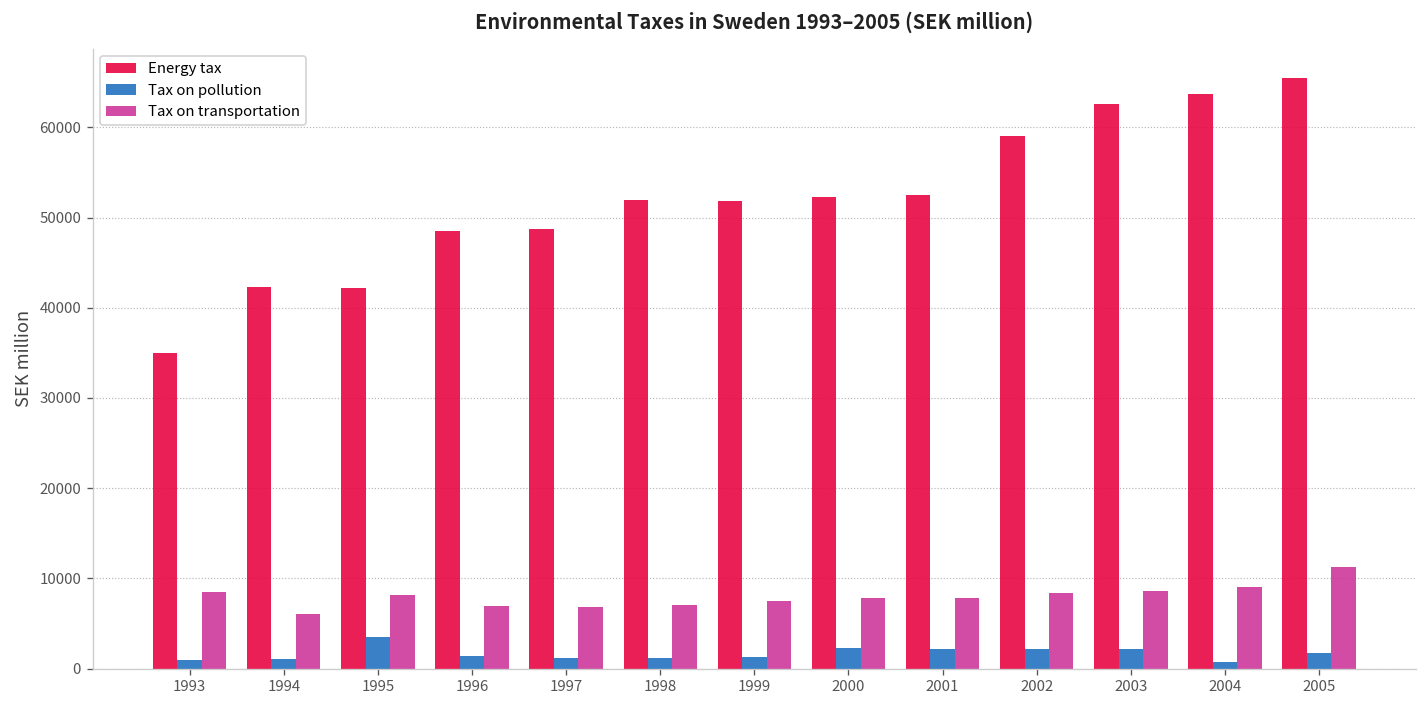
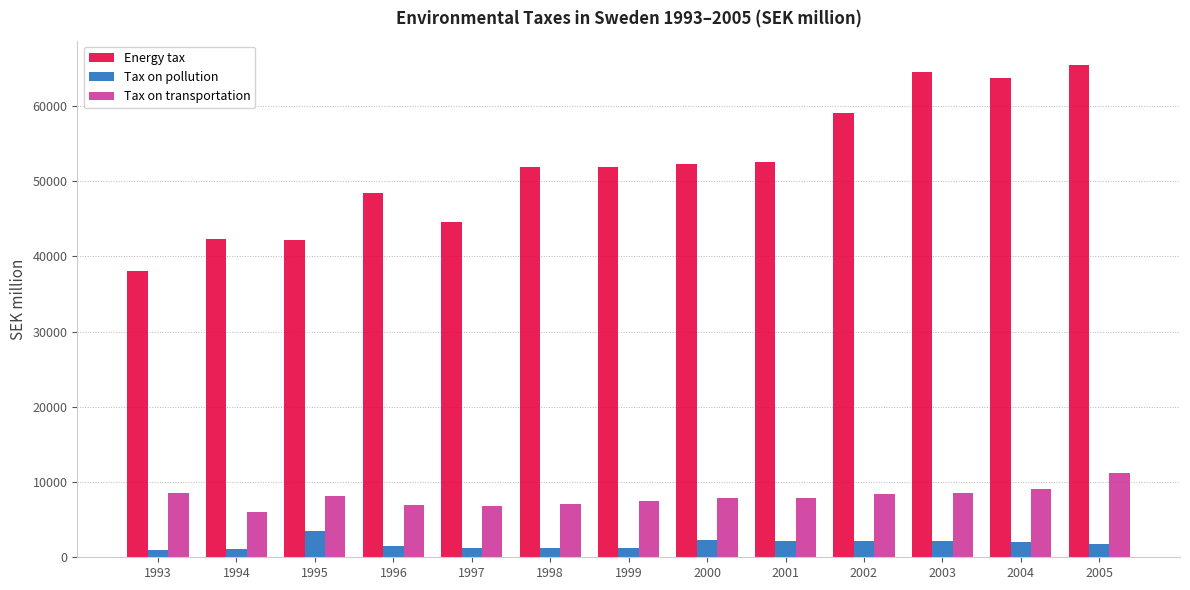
  {
    "Energy tax": {
-     "1993": 35000,
+     "1993": 38000,
      "1994": 42000,
      "1995": 42000,
      "1996": 48000,
-     "1997": 49000,
+     "1997": 45000,
      "1998": 52000,
      "1999": 52000,
      "2000": 52000,
      "2001": 53000,
      "2002": 59000,
-     "2003": 63000,
+     "2003": 65000,
      "2004": 64000,
      "2005": 65000
    },
    "Tax on pollution": {
      "1993": 1000,
      "1994": 1000,
      "1995": 4000,
      "1996": 1000,
      "1997": 1000,
      "1998": 1000,
      "1999": 1000,
      "2000": 2000,
      "2001": 2000,
      "2002": 2000,
      "2003": 2000,
-     "2004": 1000,
+     "2004": 2000,
      "2005": 2000
    },
    "Tax on transportation": {
      "1993": 8000,
      "1994": 6000,
      "1995": 8000,
      "1996": 7000,
      "1997": 7000,
      "1998": 7000,
      "1999": 8000,
      "2000": 8000,
      "2001": 8000,
      "2002": 8000,
      "2003": 9000,
      "2004": 9000,
      "2005": 11000
    }
  }
